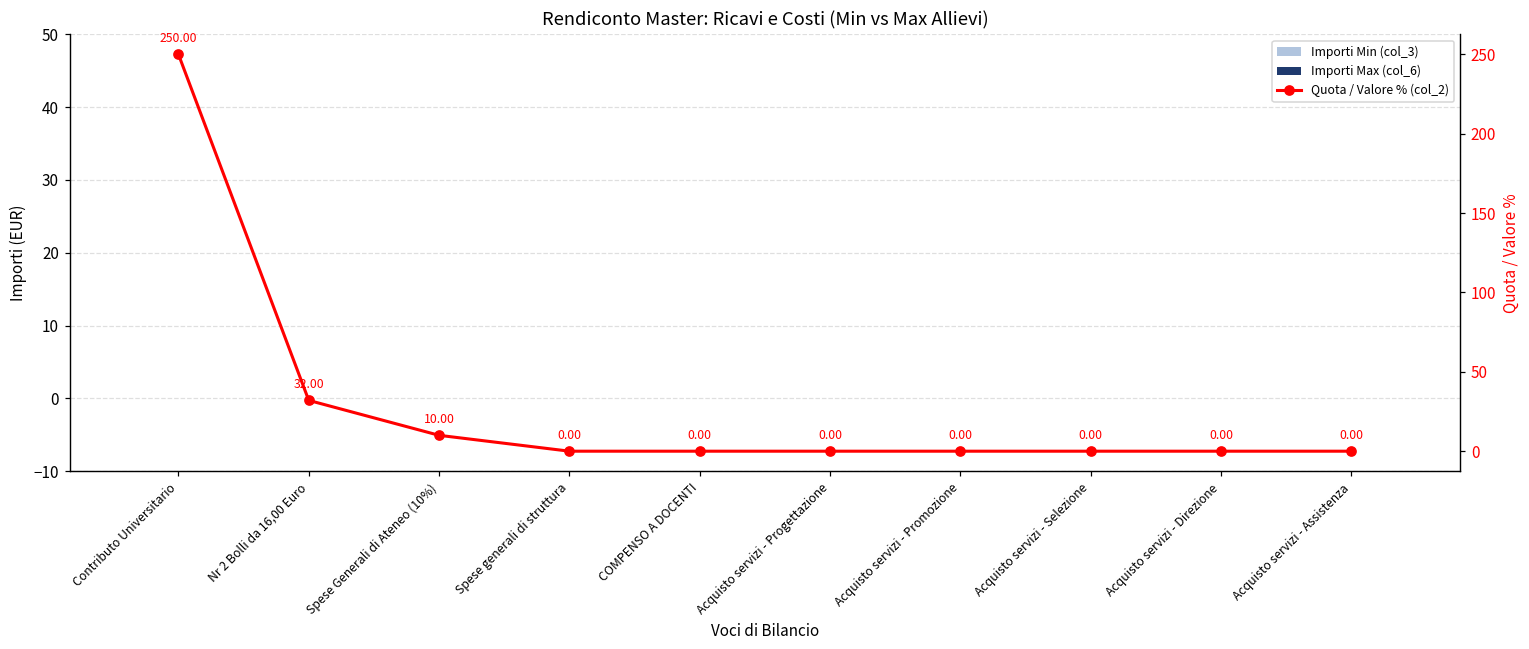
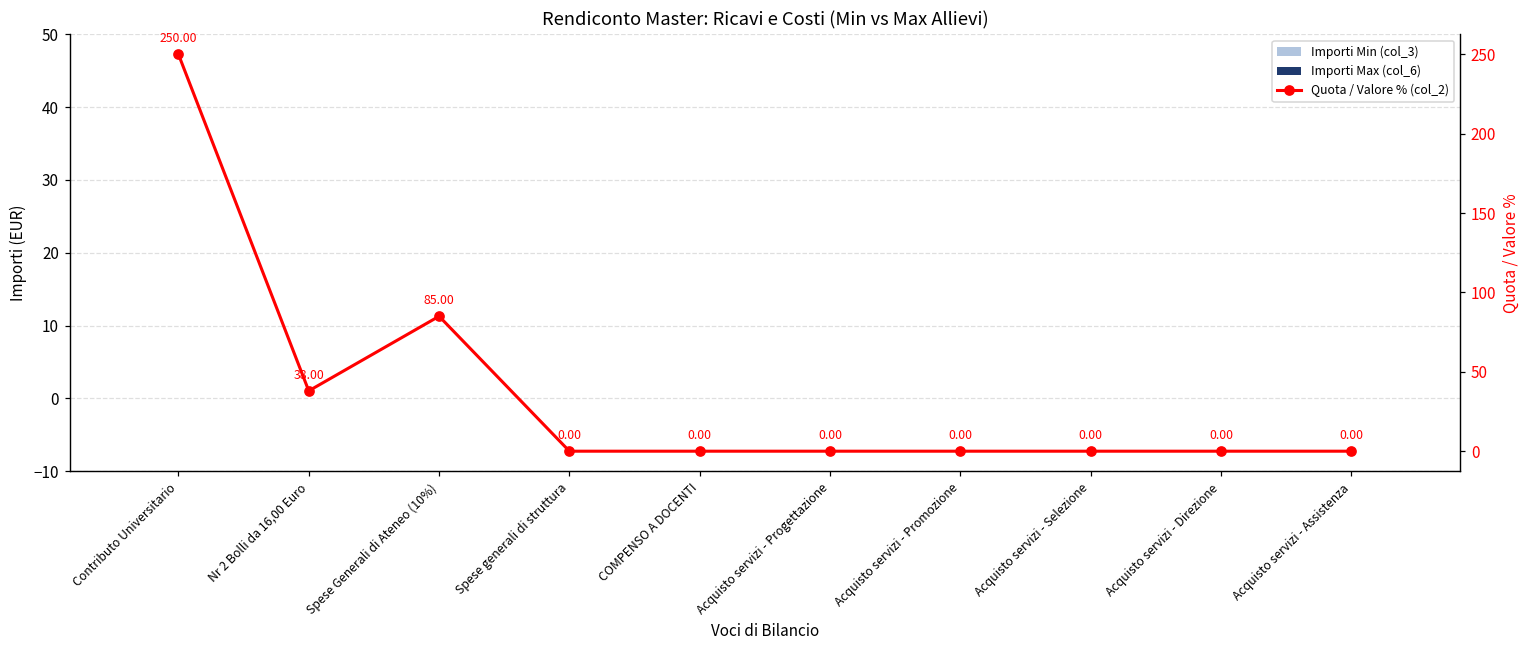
  {
    "Quota / Valore % (col_2)": {
      "Contributo Universitario": 250.00,
-     "Nr 2 Bolli da 16,00 Euro": 32.00,
-     "Spese Generali di Ateneo (10%)": 10.00,
+     "Nr 2 Bolli da 16,00 Euro": 38.00,
+     "Spese Generali di Ateneo (10%)": 85.00,
      "Spese generali di struttura": 0.00,
      "COMPENSO A DOCENTI": 0.00,
      "Acquisto servizi - Progettazione": 0.00,
      "Acquisto servizi - Promozione": 0.00,
      "Acquisto servizi - Selezione": 0.00,
      "Acquisto servizi - Direzione": 0.00,
      "Acquisto servizi - Assistenza": 0.00
    }
  }
